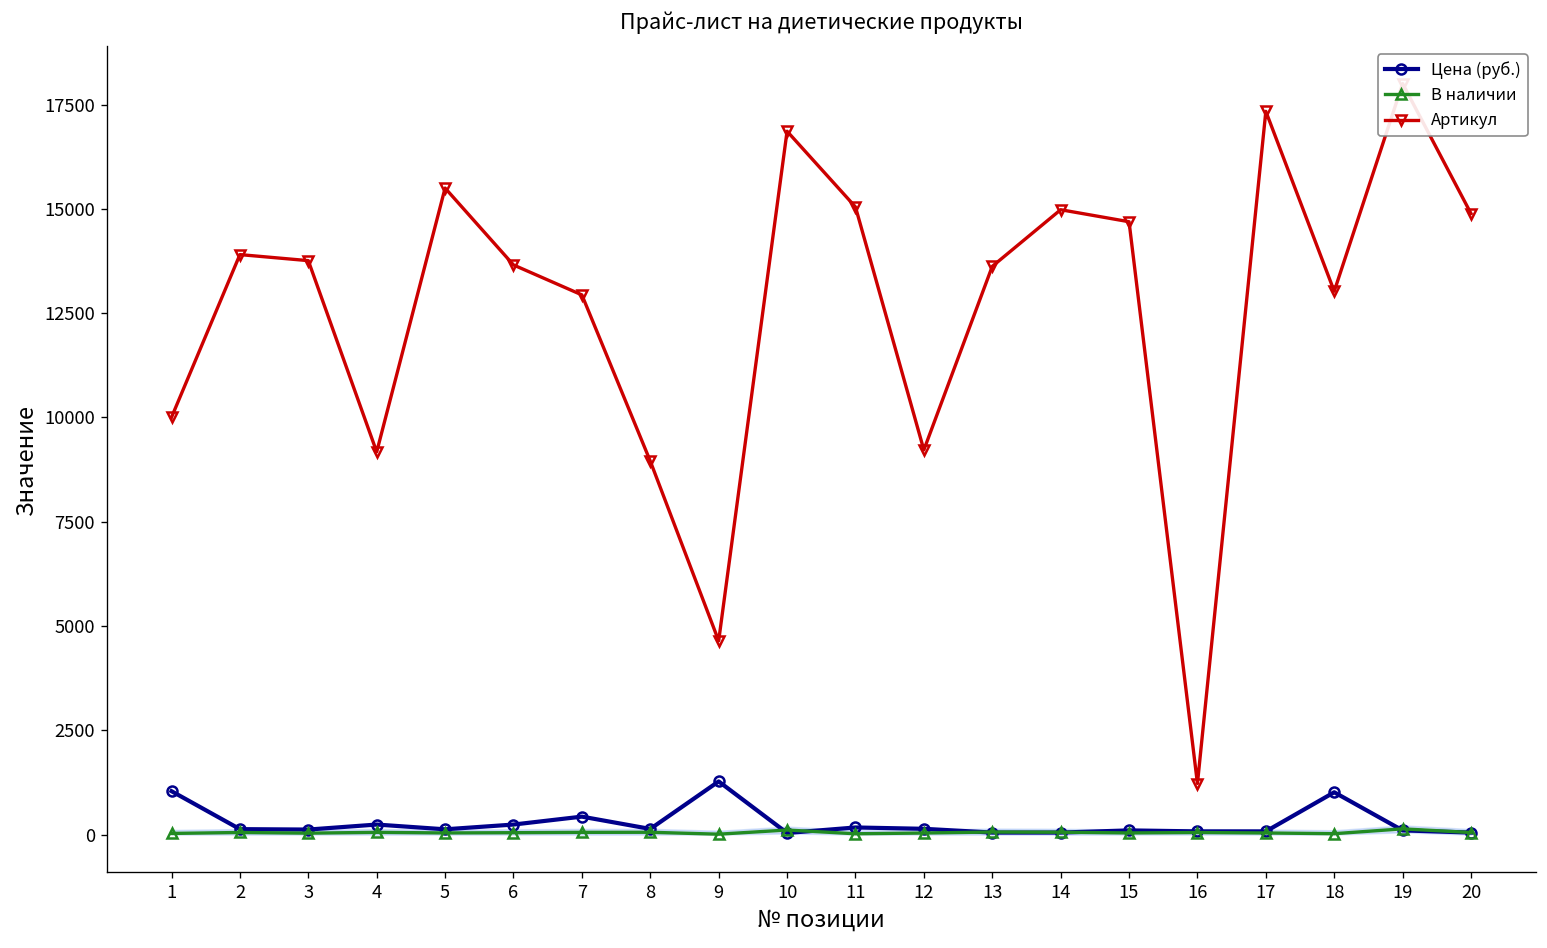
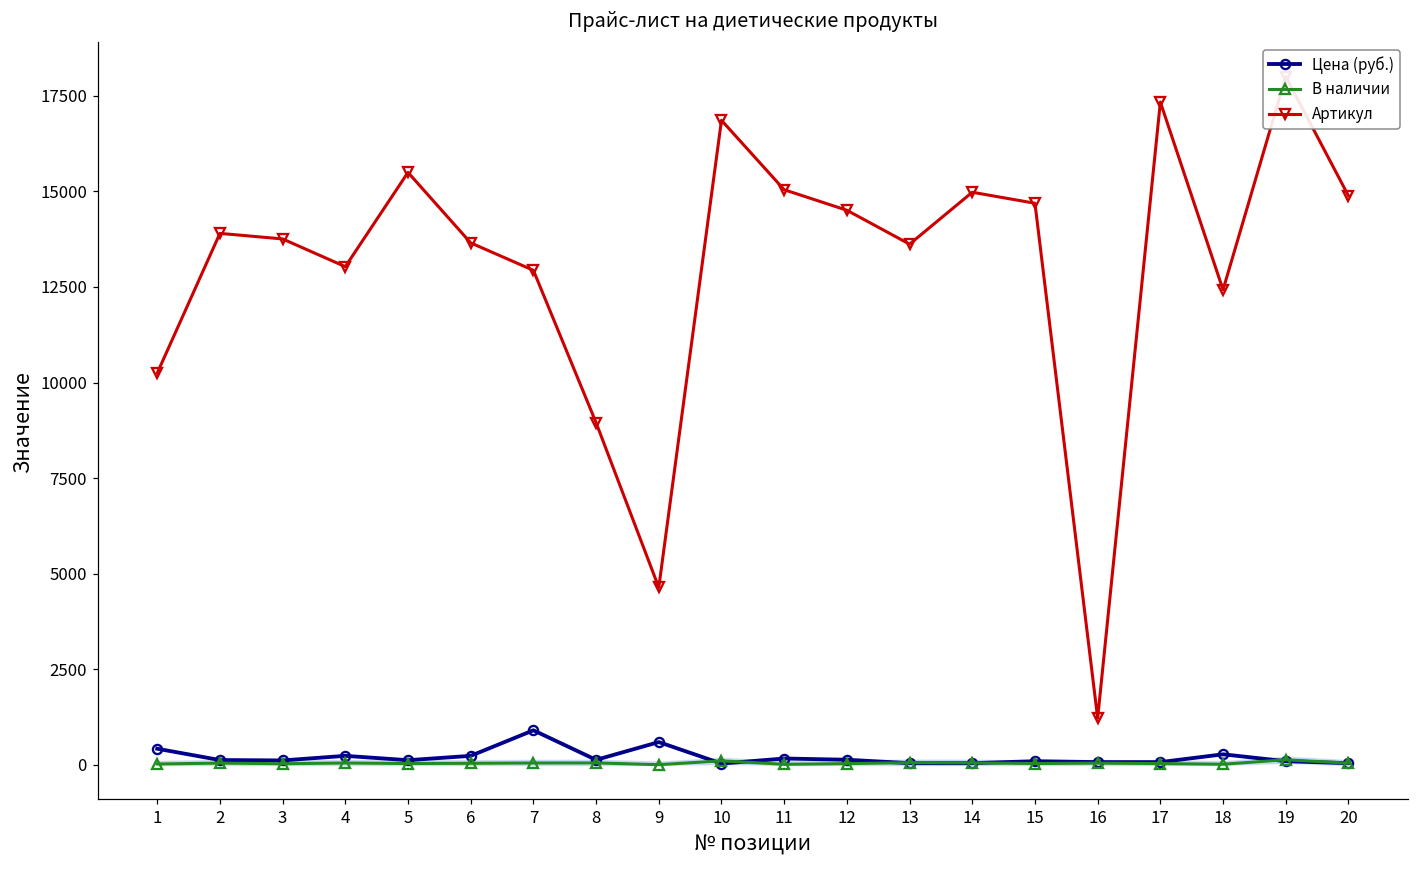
  {
    "Цена (руб.)": {
-     "1": 1000,
+     "1": 400,
      "4": 200,
      "6": 200,
-     "7": 400,
-     "9": 1300,
-     "18": 1000
+     "7": 900,
+     "9": 600,
+     "18": 300
    },
    "В наличии": {
      "1": 0,
      "2": 0,
      "3": 0,
      "4": 100,
      "5": 0,
      "6": 0,
      "7": 100,
      "8": 100,
      "9": 0,
      "11": 0,
      "12": 0,
      "18": 0
    },
    "Артикул": {
-     "1": 10000,
+     "1": 10200,
      "2": 13900,
      "3": 13800,
-     "4": 9200,
+     "4": 13000,
      "5": 15500,
      "6": 13700,
      "7": 12900,
      "8": 9000,
      "9": 4600,
      "10": 16900,
      "11": 15000,
-     "12": 9200,
+     "12": 14500,
      "13": 13600,
      "14": 15000,
      "15": 14700,
      "16": 1200,
      "17": 17300,
-     "18": 13000,
+     "18": 12400,
      "20": 14900
    }
  }
